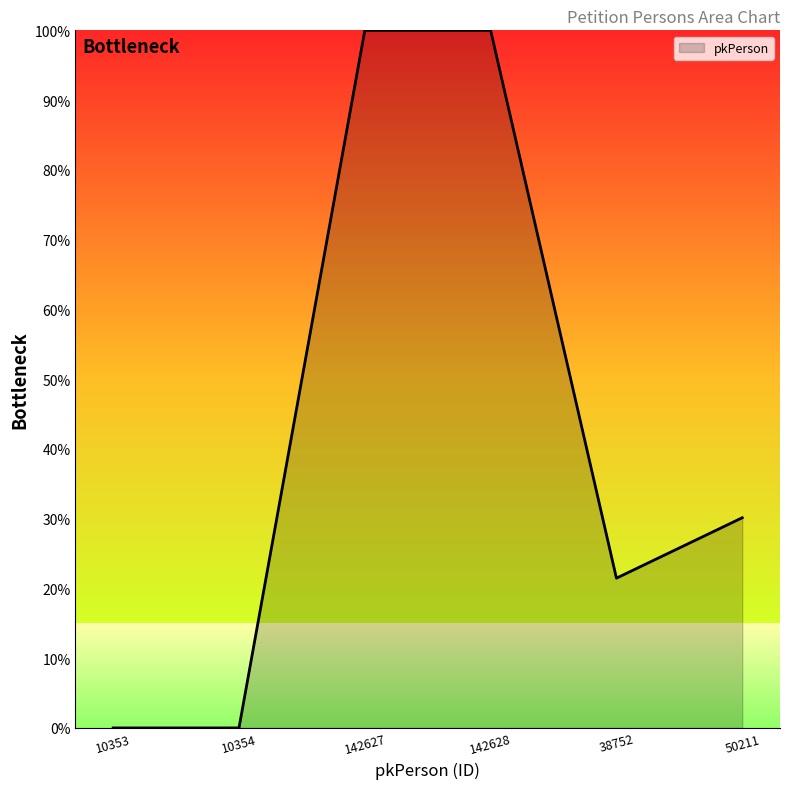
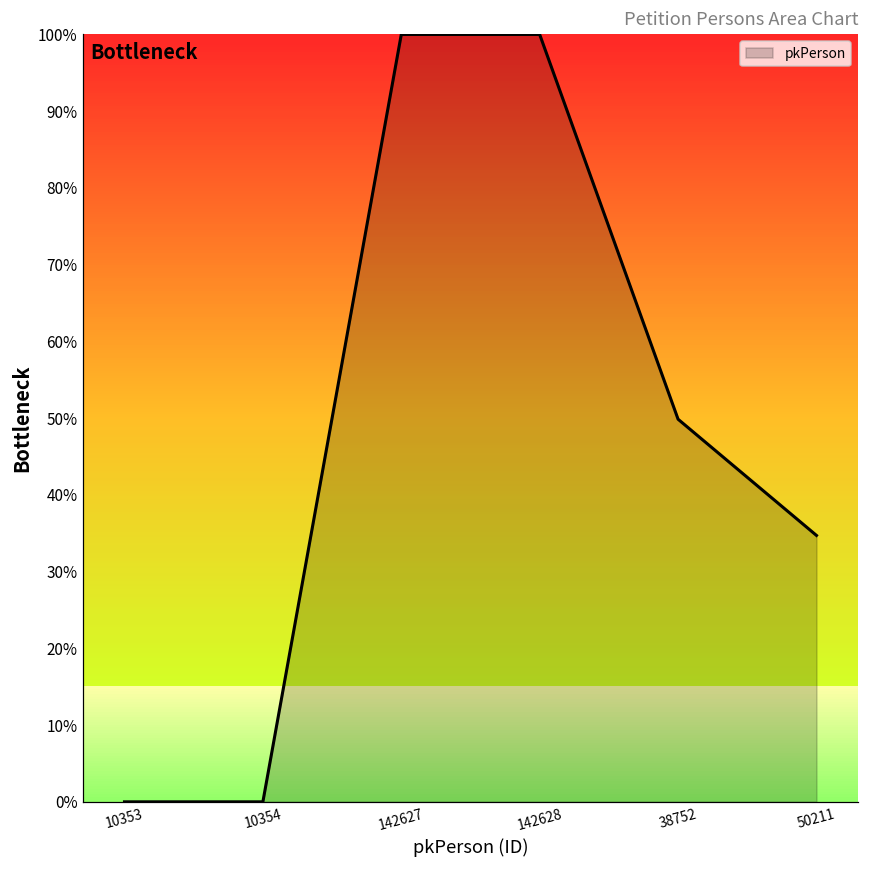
  {
    "10353": "0%",
    "10354": "0%",
    "142627": "100%",
    "142628": "100%",
-   "38752": "21%",
-   "50211": "30%"
+   "38752": "50%",
+   "50211": "35%"
  }
